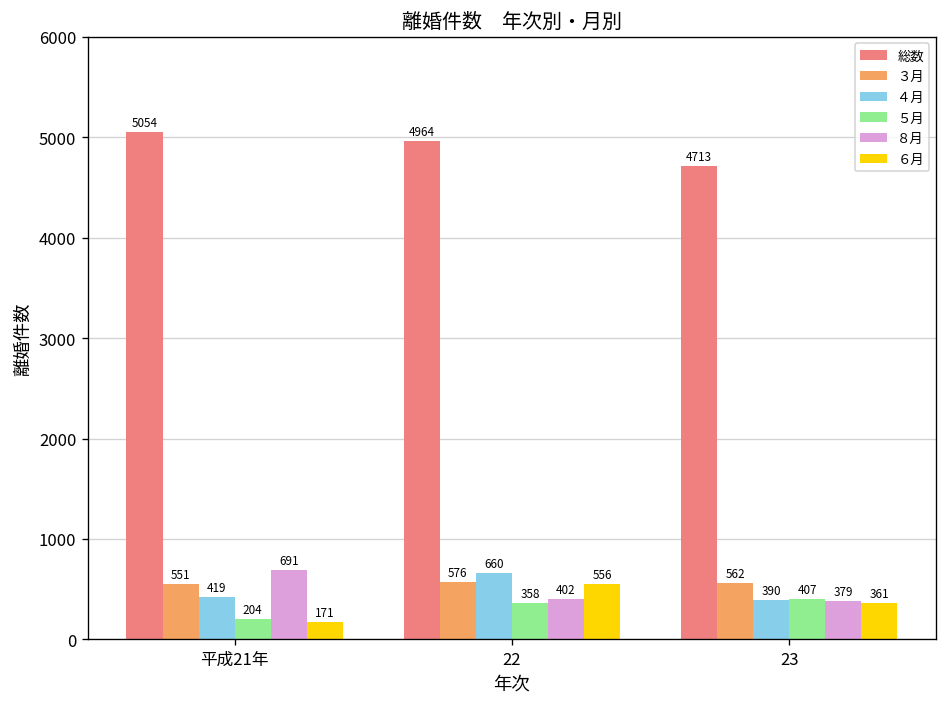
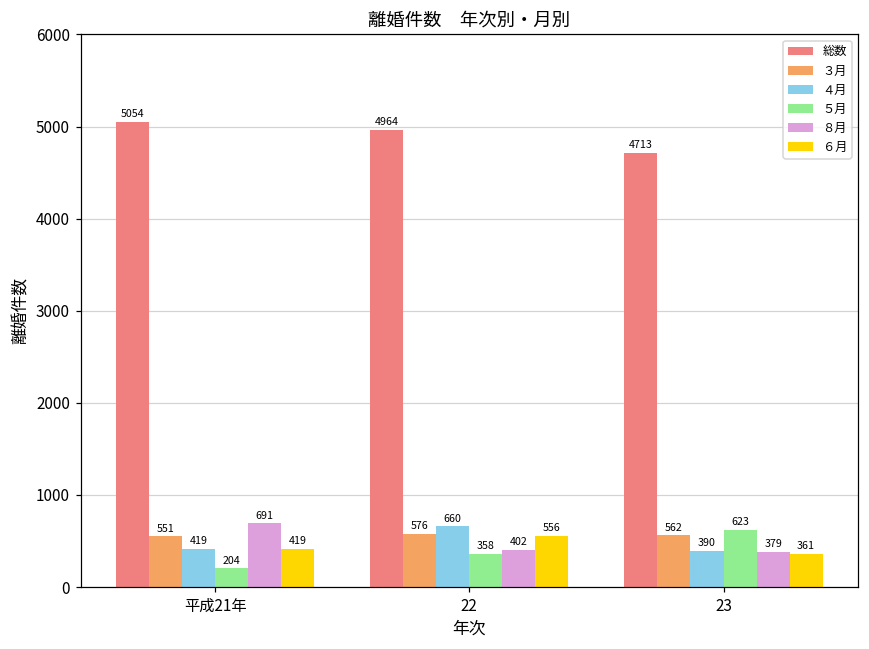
  {
    "４月": {
      "平成21年": 419,
      "22": 660,
      "23": 390
    },
    "５月": {
      "平成21年": 204,
      "22": 358,
-     "23": 407
+     "23": 623
    },
    "８月": {
      "平成21年": 691,
      "22": 402,
      "23": 379
    },
    "６月": {
-     "平成21年": 171,
+     "平成21年": 419,
      "22": 556,
      "23": 361
    }
  }
